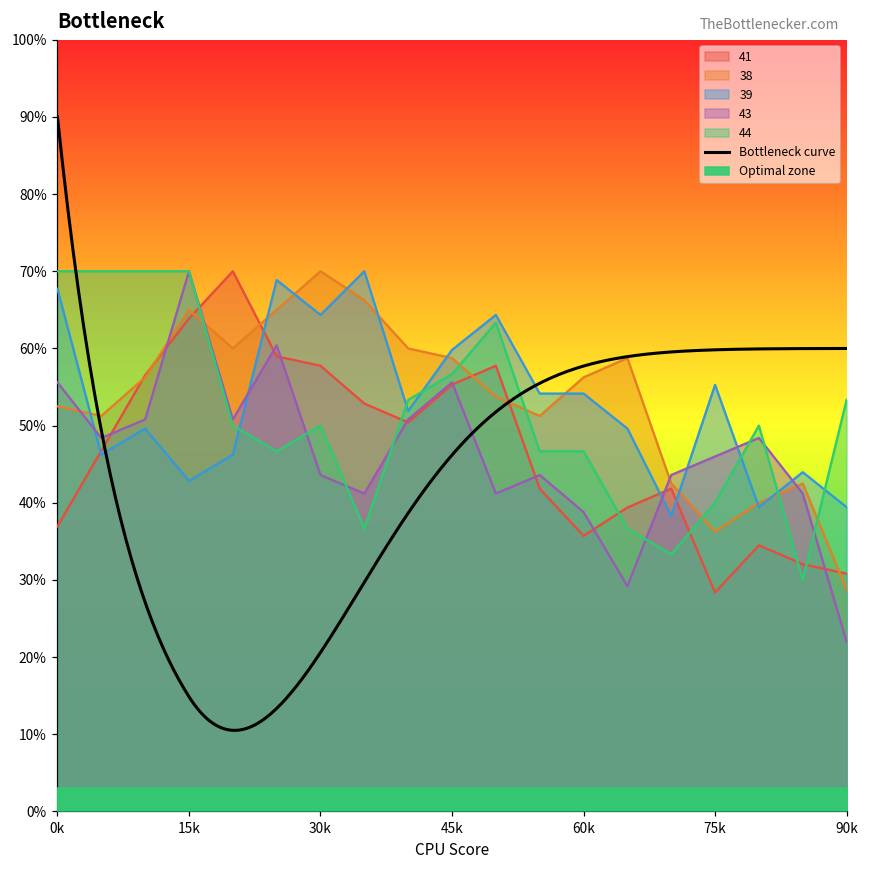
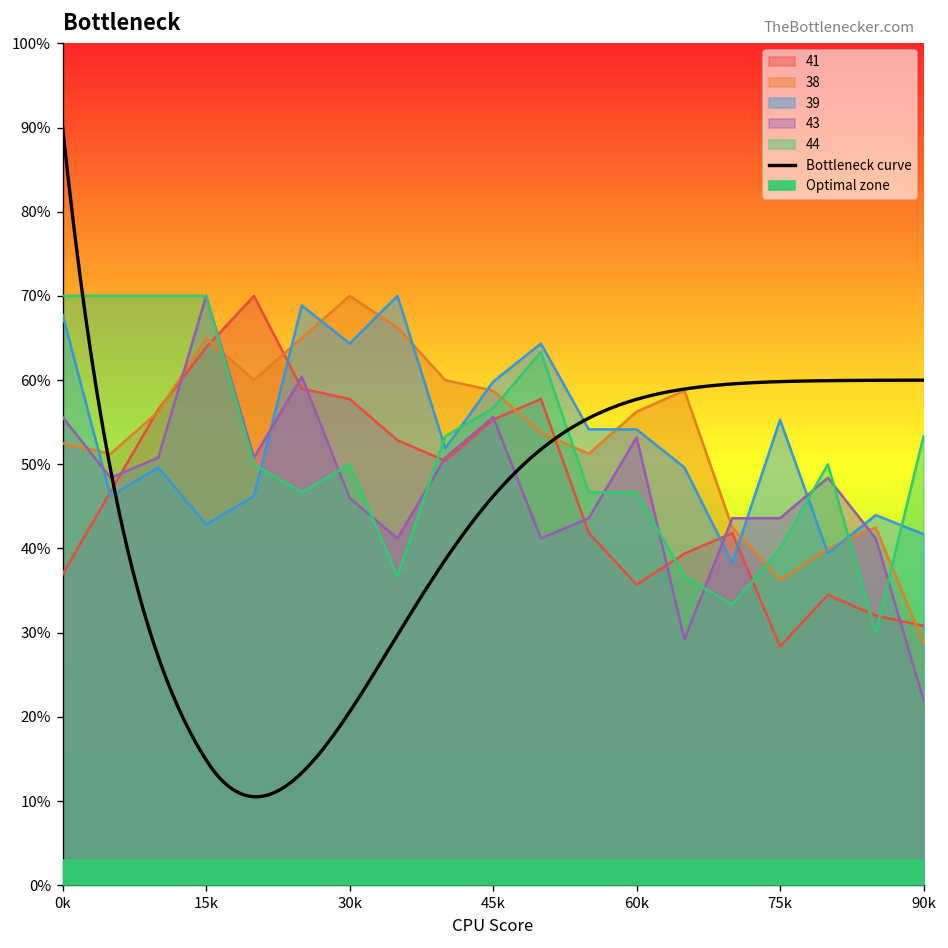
  {
    "39": {
      "0k": "68%",
      "15k": "43%",
      "30k": "64%",
      "45k": "60%",
      "60k": "54%",
      "75k": "55%",
-     "90k": "39%"
+     "90k": "42%"
    },
    "43": {
      "0k": "56%",
-     "30k": "44%",
-     "60k": "39%",
-     "75k": "46%",
+     "30k": "46%",
+     "60k": "53%",
+     "75k": "44%",
      "90k": "22%"
    },
    "Bottleneck curve": {
      "0k": "90%",
      "90k": "60%"
    }
  }
